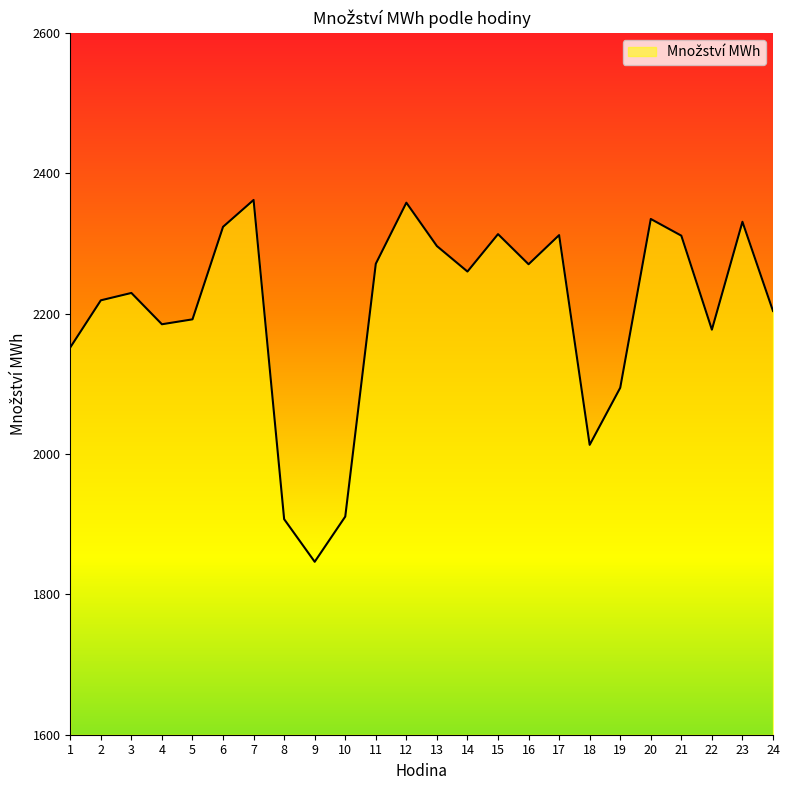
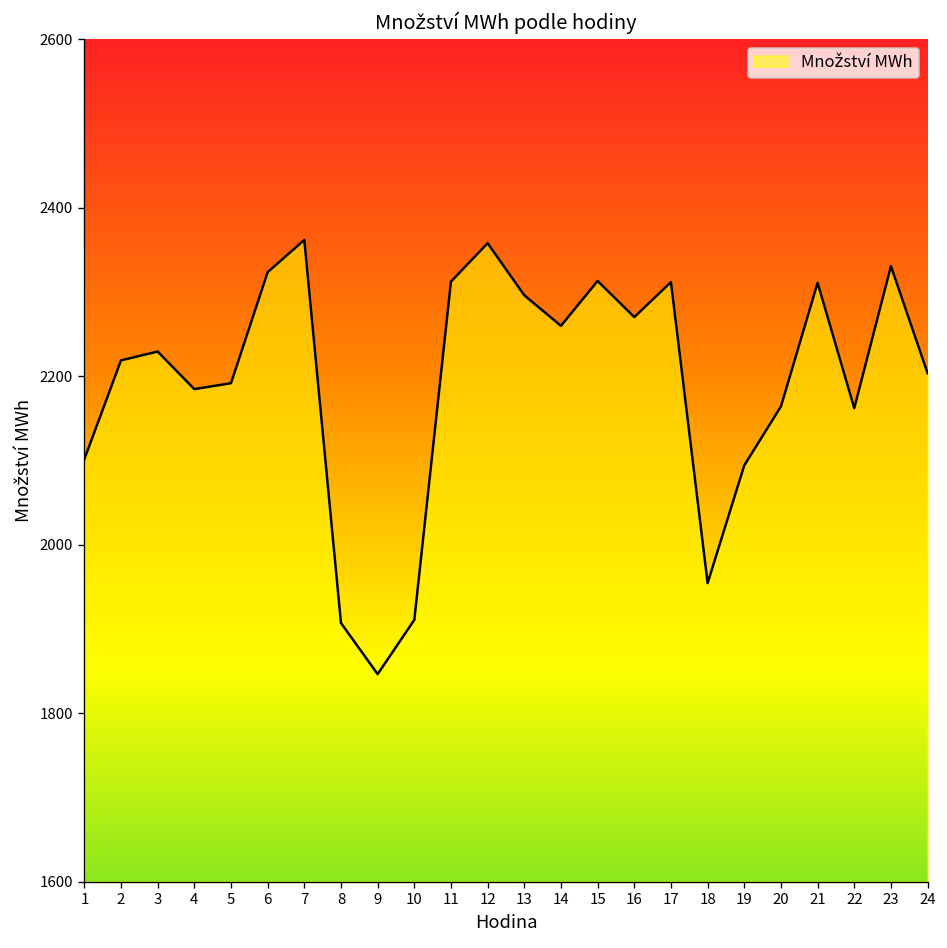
  {
-   "1": 2150,
+   "1": 2100,
    "2": 2220,
    "3": 2230,
    "4": 2180,
    "5": 2190,
    "6": 2320,
    "7": 2360,
    "8": 1910,
    "9": 1850,
    "10": 1910,
-   "11": 2270,
+   "11": 2310,
    "12": 2360,
    "13": 2300,
    "14": 2260,
    "15": 2310,
    "16": 2270,
    "17": 2310,
-   "18": 2010,
+   "18": 1950,
    "19": 2090,
-   "20": 2330,
+   "20": 2160,
    "21": 2310,
-   "22": 2180,
+   "22": 2160,
    "23": 2330,
    "24": 2200
  }
